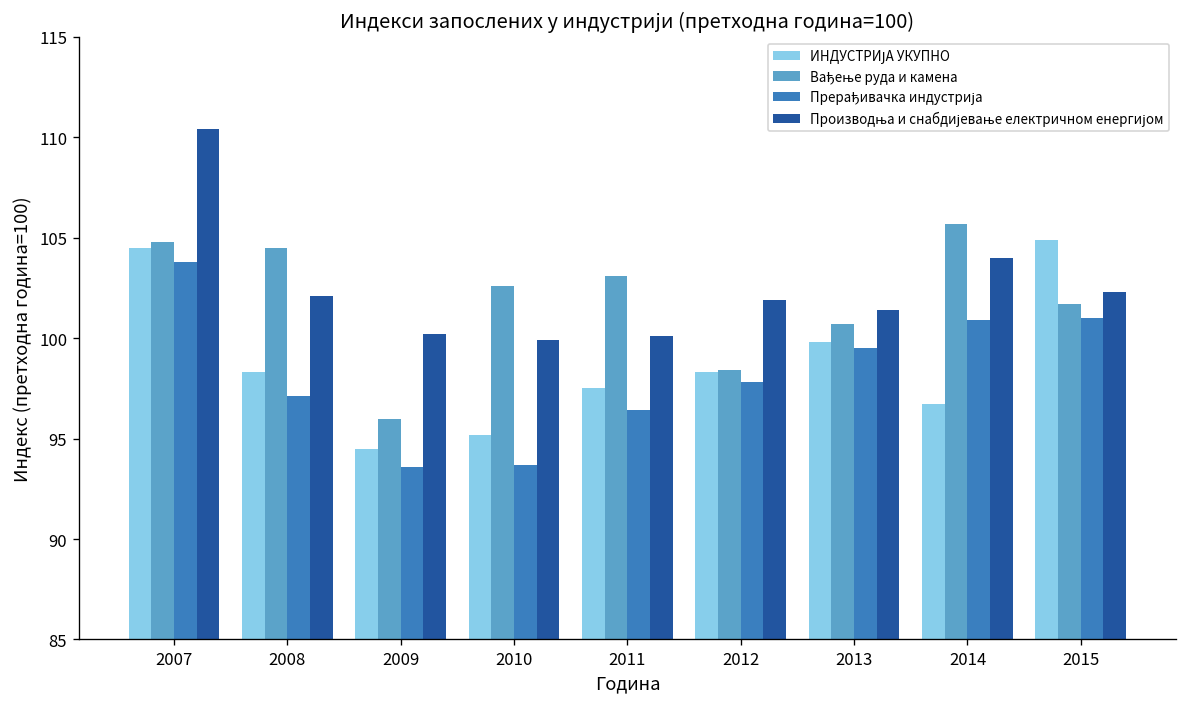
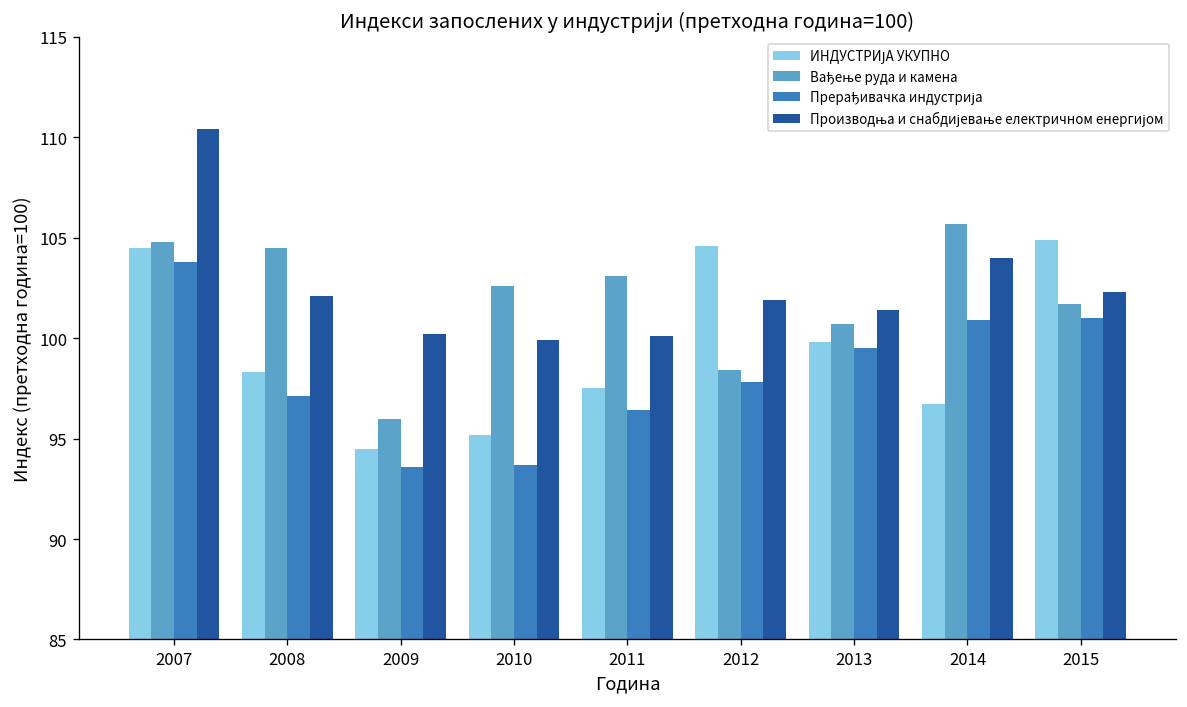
  {
    "ИНДУСТРИЈА УКУПНО": {
      "2007": 104.5,
      "2008": 98.3,
      "2009": 94.5,
      "2010": 95.2,
      "2011": 97.5,
-     "2012": 98.3,
+     "2012": 104.6,
      "2013": 99.8,
      "2014": 96.7,
      "2015": 104.9
    }
  }
